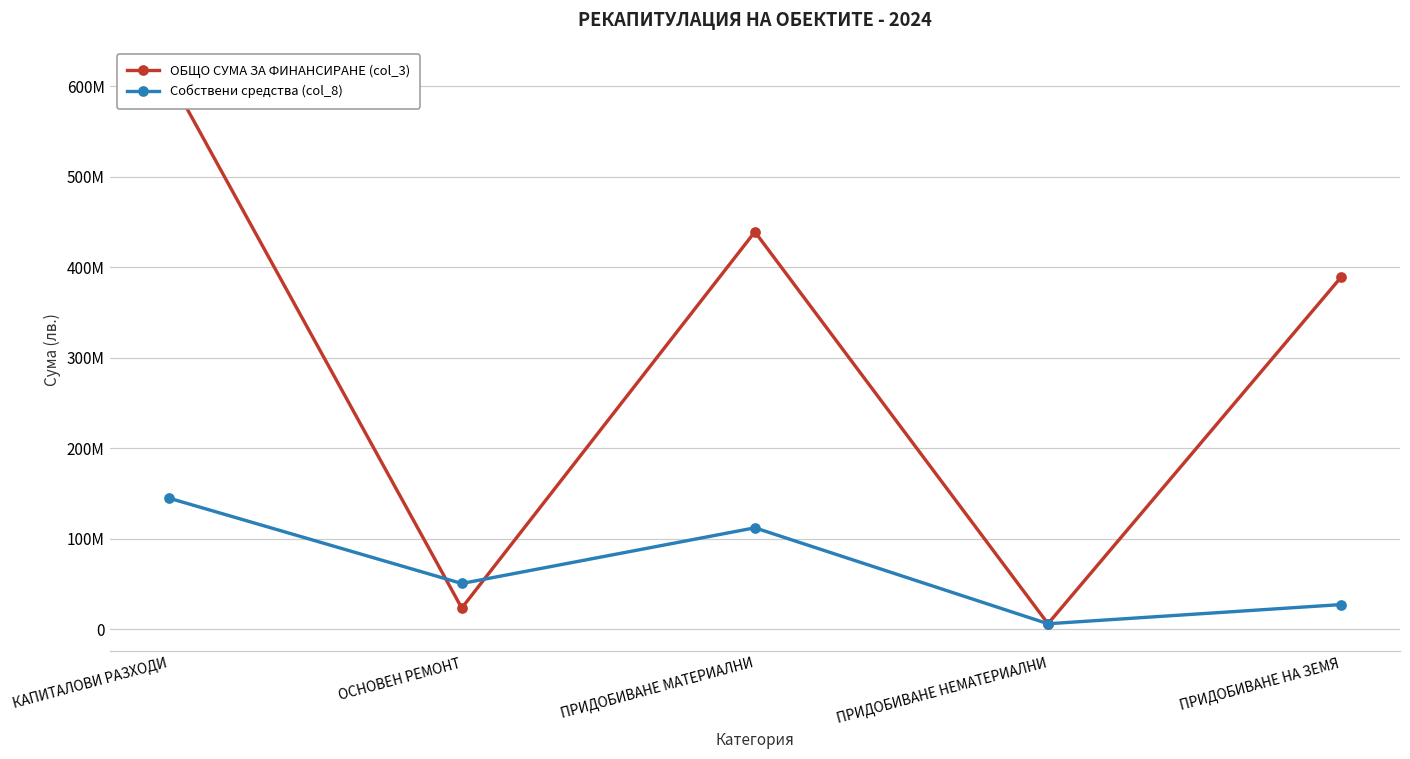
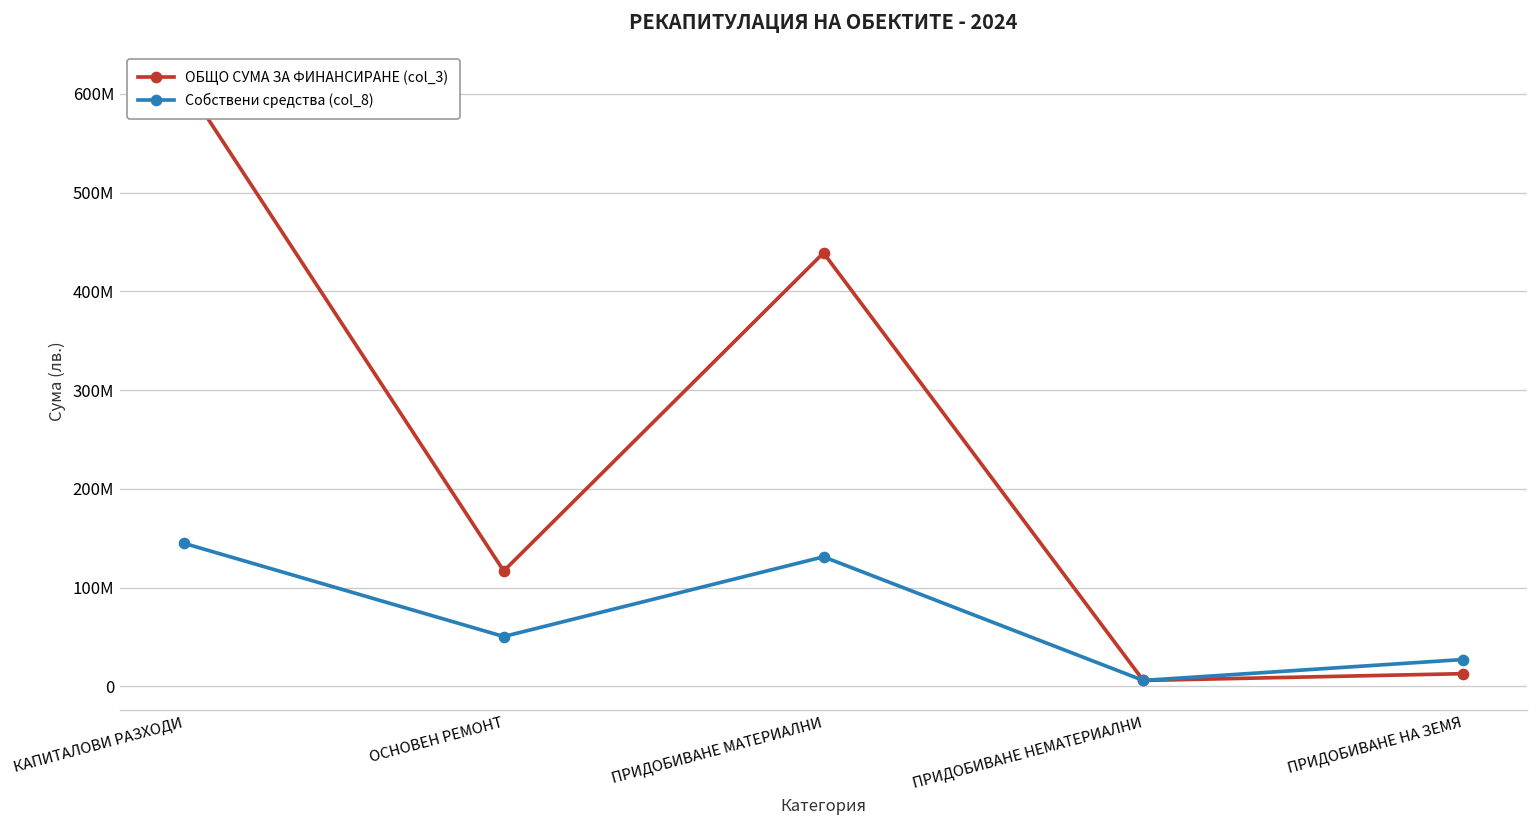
  {
    "ОБЩО СУМА ЗА ФИНАНСИРАНЕ (col_3)": {
-     "ОСНОВЕН РЕМОНТ": 20000000,
+     "ОСНОВЕН РЕМОНТ": 120000000,
      "ПРИДОБИВАНЕ МАТЕРИАЛНИ": 440000000,
-     "ПРИДОБИВАНЕ НА ЗЕМЯ": 390000000
+     "ПРИДОБИВАНЕ НА ЗЕМЯ": 10000000
    },
    "Собствени средства (col_8)": {
      "КАПИТАЛОВИ РАЗХОДИ": 140000000,
      "ОСНОВЕН РЕМОНТ": 50000000,
-     "ПРИДОБИВАНЕ МАТЕРИАЛНИ": 110000000,
+     "ПРИДОБИВАНЕ МАТЕРИАЛНИ": 130000000,
      "ПРИДОБИВАНЕ НА ЗЕМЯ": 30000000
    }
  }
